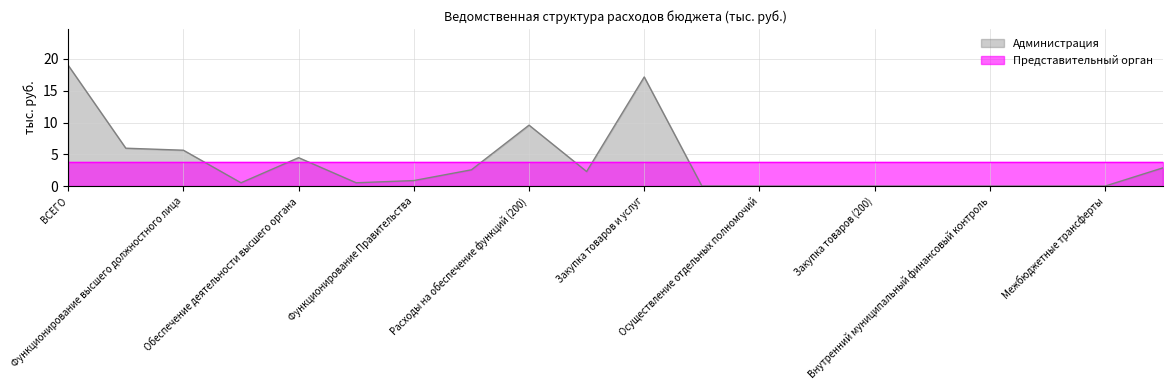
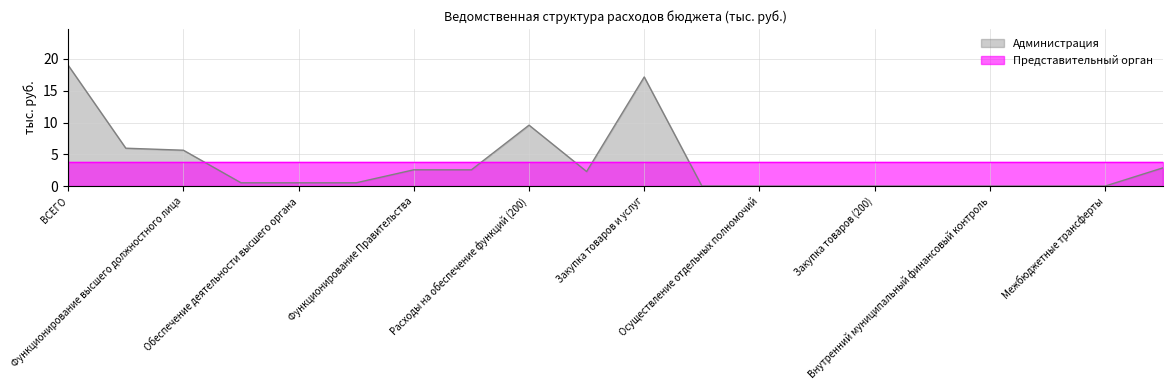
  {
    "Администрация": {
      "ВСЕГО": 19,
      "Функционирование высшего должностного лица": 6,
-     "Обеспечение деятельности высшего органа": 4,
-     "Функционирование Правительства": 1,
+     "Обеспечение деятельности высшего органа": 1,
+     "Функционирование Правительства": 3,
      "Расходы на обеспечение функций (200)": 10,
      "Закупка товаров и услуг": 17,
      "Осуществление отдельных полномочий": 0,
      "Закупка товаров (200)": 0,
      "Внутренний муниципальный финансовый контроль": 0,
      "Межбюджетные трансферты": 0
    },
    "Представительный орган": {
      "ВСЕГО": 4,
      "Функционирование высшего должностного лица": 4,
      "Обеспечение деятельности высшего органа": 4,
      "Функционирование Правительства": 4,
      "Расходы на обеспечение функций (200)": 4,
      "Закупка товаров и услуг": 4,
      "Осуществление отдельных полномочий": 4,
      "Закупка товаров (200)": 4,
      "Внутренний муниципальный финансовый контроль": 4,
      "Межбюджетные трансферты": 4
    }
  }
